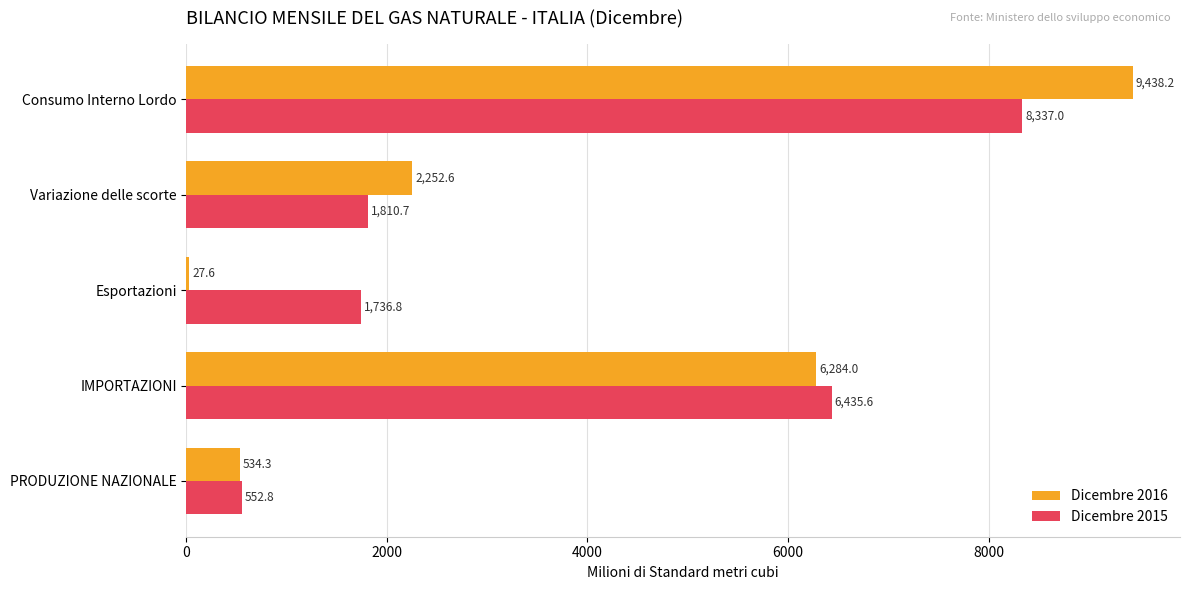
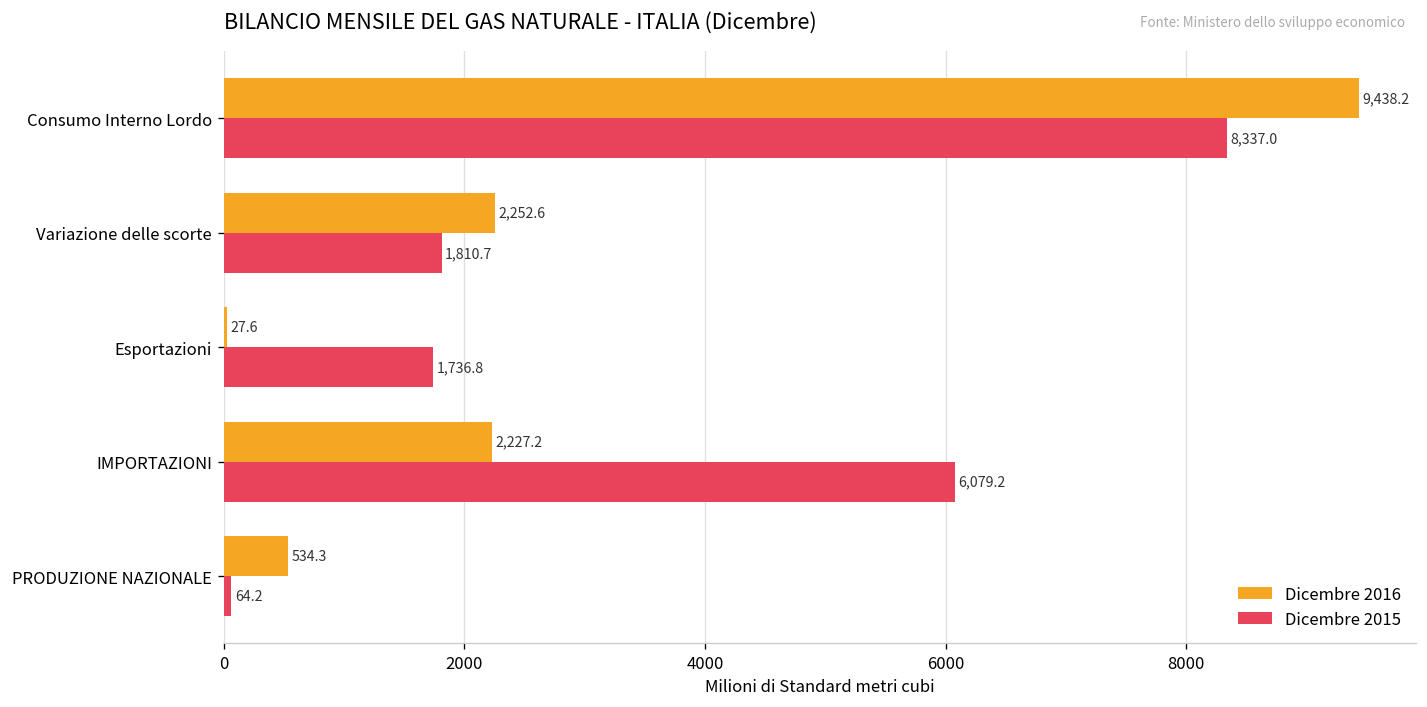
  {
    "Dicembre 2016": {
      "Consumo Interno Lordo": "9,438.2",
      "Variazione delle scorte": "2,252.6",
      "Esportazioni": "27.6",
-     "IMPORTAZIONI": "6,284.0",
+     "IMPORTAZIONI": "2,227.2",
      "PRODUZIONE NAZIONALE": "534.3"
    },
    "Dicembre 2015": {
      "Consumo Interno Lordo": "8,337.0",
      "Variazione delle scorte": "1,810.7",
      "Esportazioni": "1,736.8",
-     "IMPORTAZIONI": "6,435.6",
-     "PRODUZIONE NAZIONALE": "552.8"
+     "IMPORTAZIONI": "6,079.2",
+     "PRODUZIONE NAZIONALE": "64.2"
    }
  }
